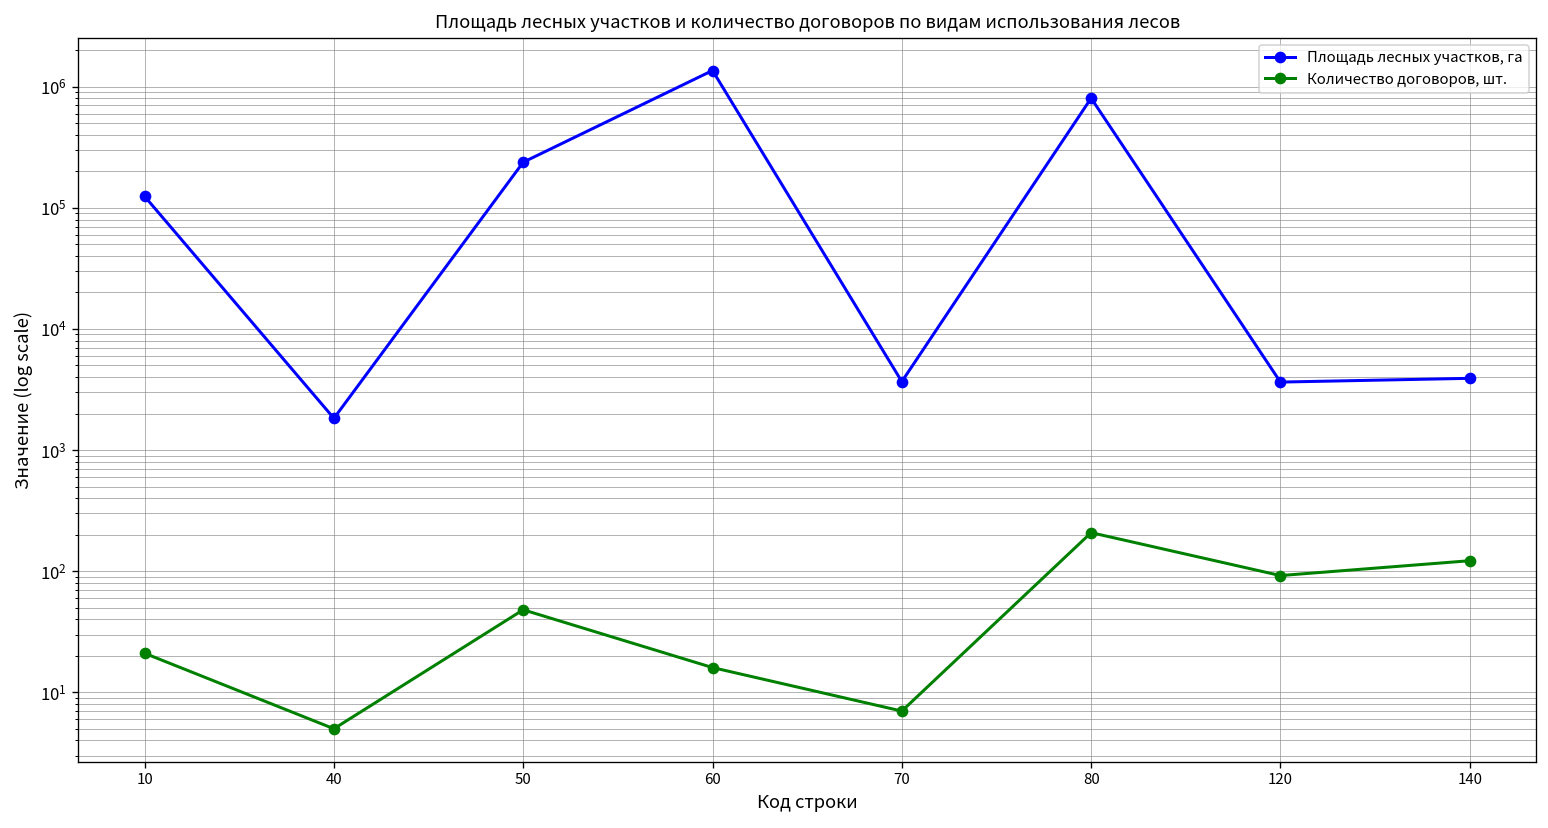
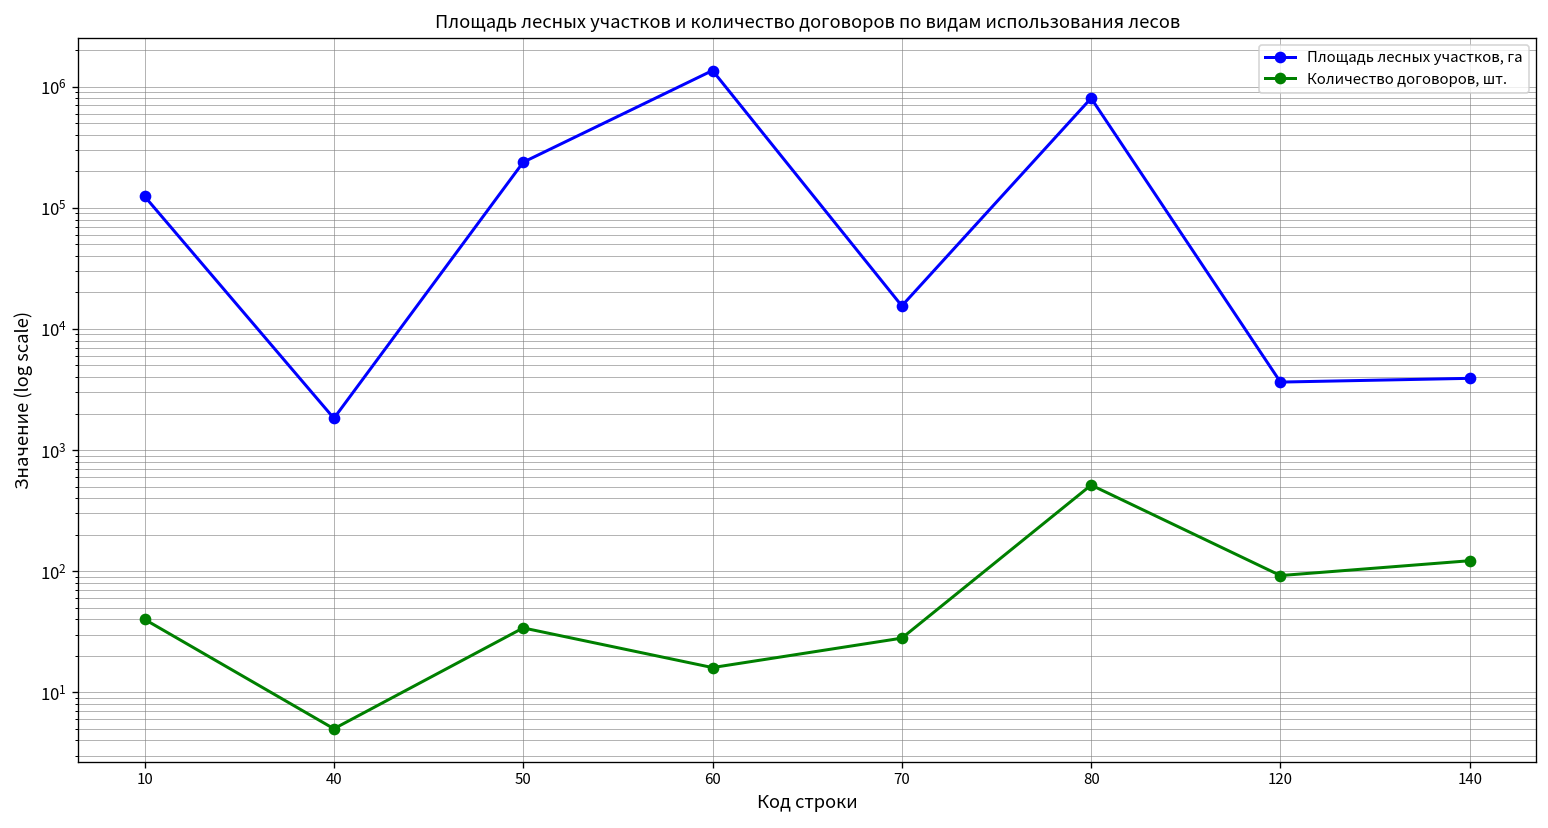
  {
    "Площадь лесных участков, га": {
      "10": 120000,
      "40": 1800,
      "50": 240000,
      "60": 1400000,
-     "70": 3700,
+     "70": 15000,
      "80": 800000,
      "120": 3600,
      "140": 3900
    },
    "Количество договоров, шт.": {
-     "10": 21,
+     "10": 40,
      "40": 5,
-     "50": 50,
+     "50": 34,
      "60": 16,
-     "70": 7,
-     "80": 210,
+     "70": 28,
+     "80": 500,
      "120": 90,
      "140": 120
    }
  }
